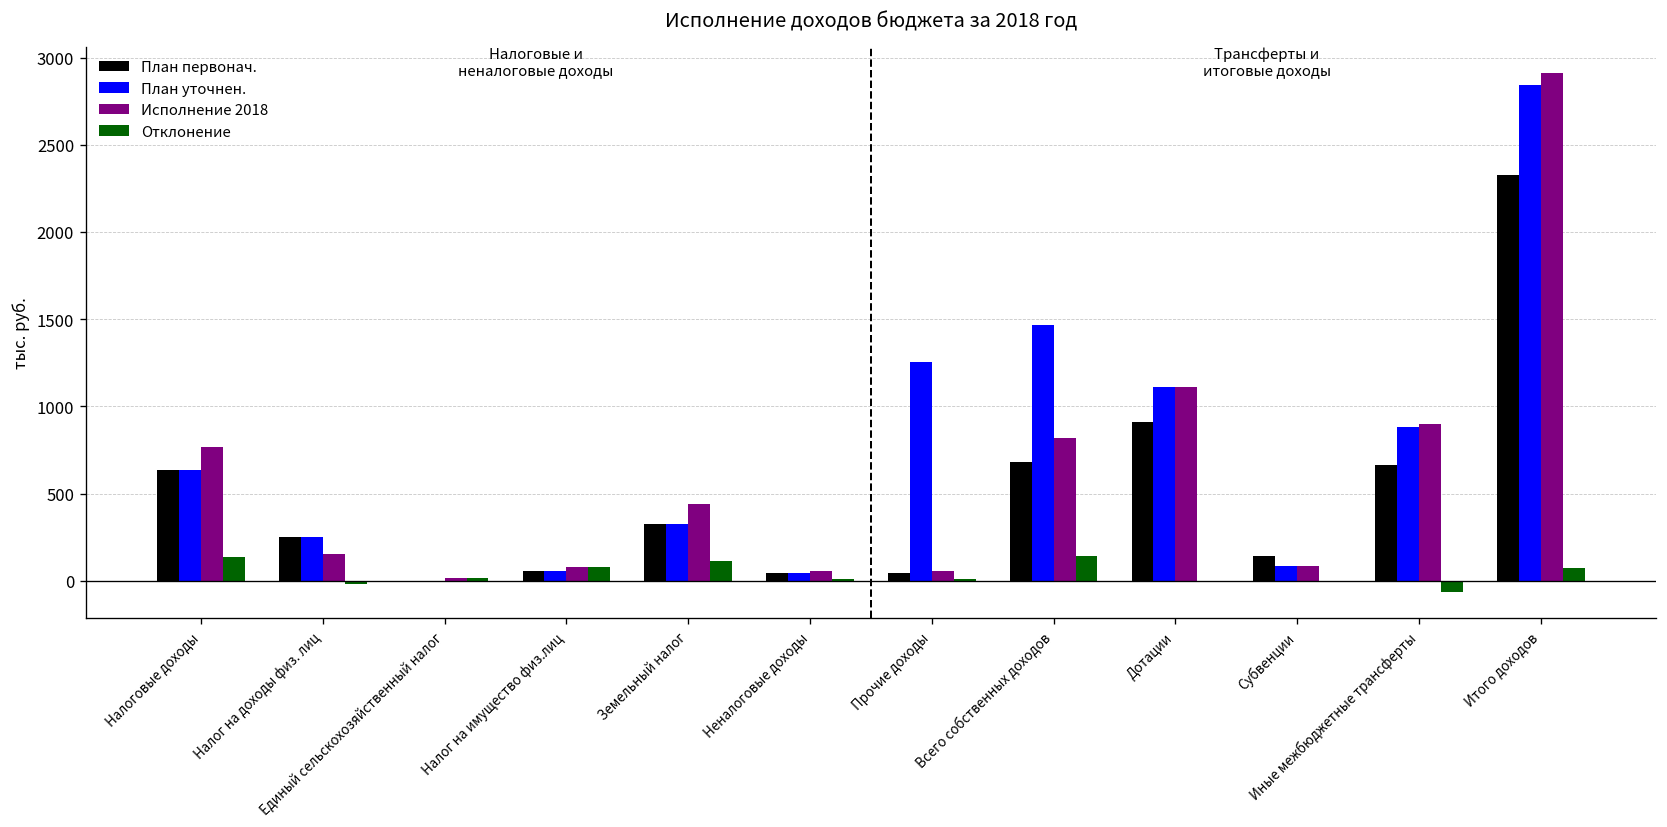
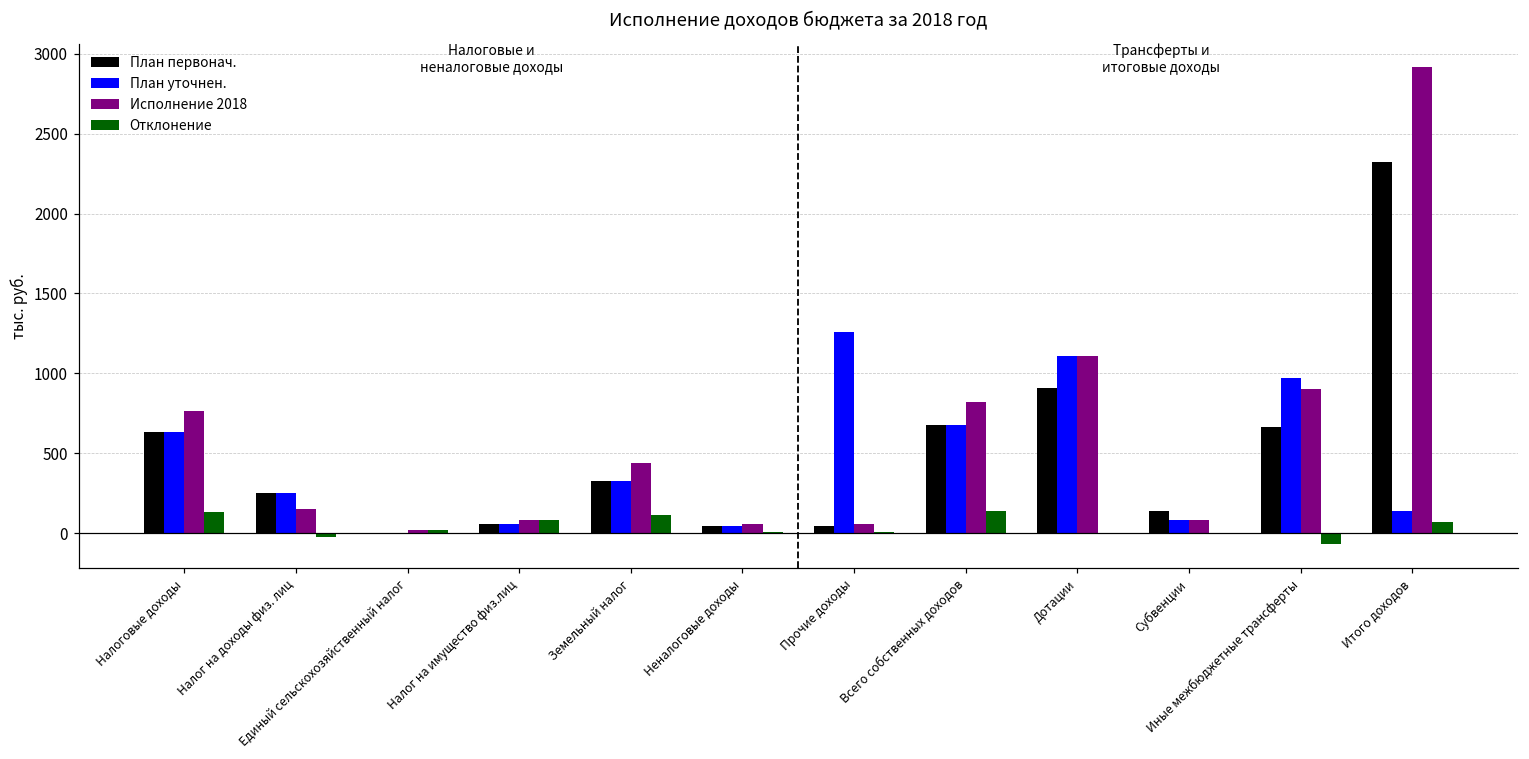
  {
    "План первонач.": {
      "Налоговые доходы": 630,
      "Налог на доходы физ. лиц": 250,
      "Единый сельскохозяйственный налог": 0,
      "Налог на имущество физ.лиц": 60,
      "Земельный налог": 330,
      "Неналоговые доходы": 50,
      "Прочие доходы": 50,
      "Всего собственных доходов": 680,
      "Дотации": 910,
      "Субвенции": 140,
      "Иные межбюджетные трансферты": 660,
      "Итого доходов": 2330
    },
    "План уточнен.": {
      "Налоговые доходы": 630,
      "Налог на доходы физ. лиц": 250,
      "Единый сельскохозяйственный налог": 0,
      "Налог на имущество физ.лиц": 60,
      "Земельный налог": 330,
      "Неналоговые доходы": 50,
      "Прочие доходы": 1260,
-     "Всего собственных доходов": 1470,
+     "Всего собственных доходов": 680,
      "Дотации": 1110,
      "Субвенции": 90,
-     "Иные межбюджетные трансферты": 880,
-     "Итого доходов": 2840
+     "Иные межбюджетные трансферты": 970,
+     "Итого доходов": 140
    },
    "Исполнение 2018": {
      "Налоговые доходы": 770,
      "Налог на доходы физ. лиц": 150,
      "Налог на имущество физ.лиц": 80,
      "Земельный налог": 440,
      "Неналоговые доходы": 50,
      "Прочие доходы": 50,
      "Всего собственных доходов": 820,
      "Дотации": 1110,
      "Субвенции": 90,
      "Иные межбюджетные трансферты": 900,
      "Итого доходов": 2910
    },
    "Отклонение": {
      "Налоговые доходы": 130,
      "Налог на доходы физ. лиц": -20,
      "Налог на имущество физ.лиц": 80,
      "Земельный налог": 110,
      "Всего собственных доходов": 140,
      "Дотации": 0,
      "Иные межбюджетные трансферты": -70,
      "Итого доходов": 70
    }
  }
